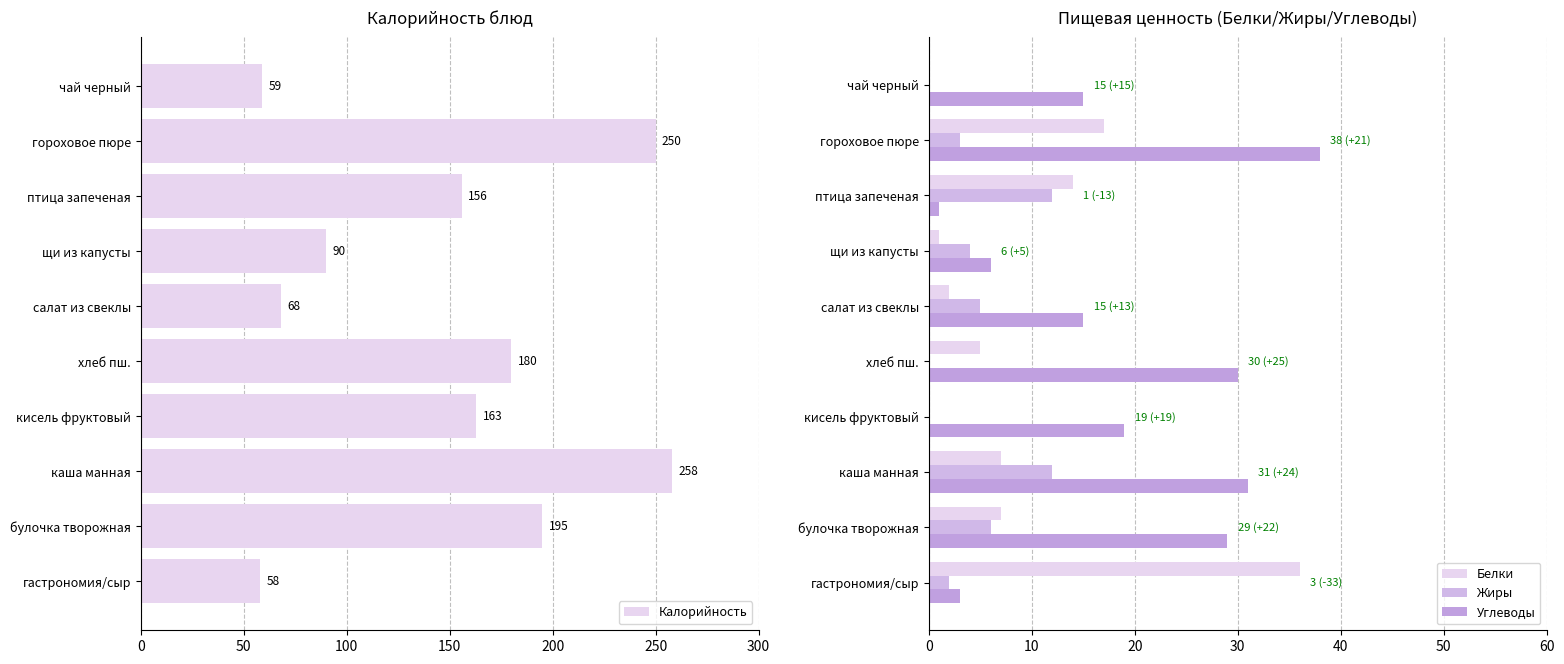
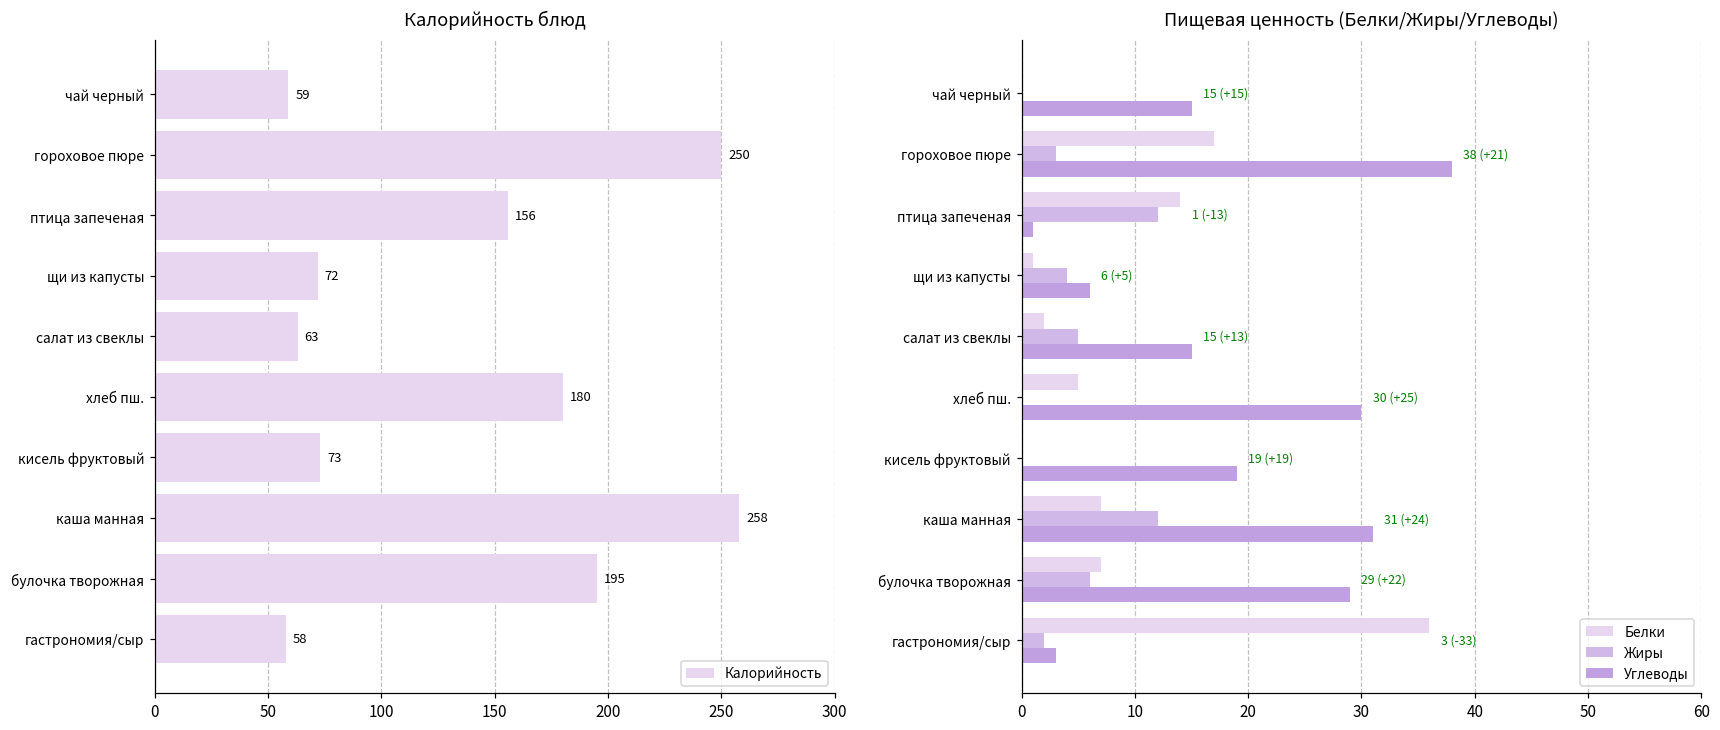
  {
    "Калорийность блюд": {
      "чай черный": 59,
      "гороховое пюре": 250,
      "птица запеченая": 156,
-     "щи из капусты": 90,
-     "салат из свеклы": 68,
+     "щи из капусты": 72,
+     "салат из свеклы": 63,
      "хлеб пш.": 180,
-     "кисель фруктовый": 163,
+     "кисель фруктовый": 73,
      "каша манная": 258,
      "булочка творожная": 195,
      "гастрономия/сыр": 58
    }
  }
